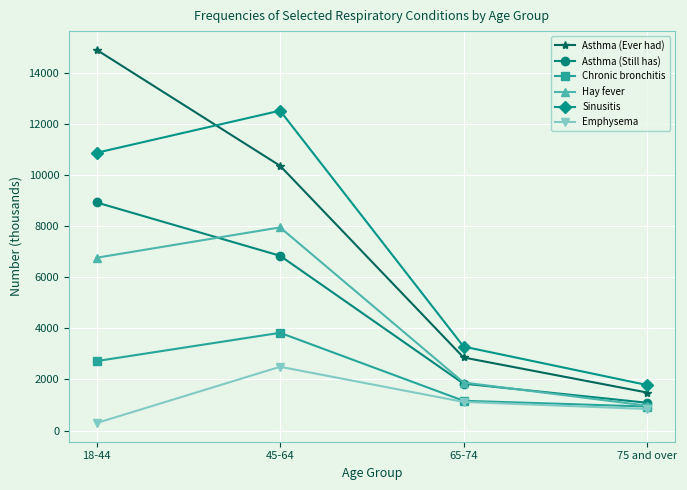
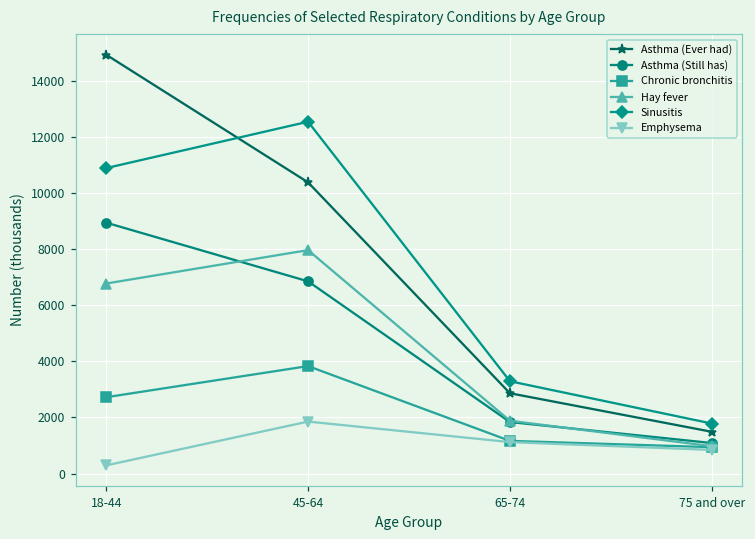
  {
    "Emphysema": {
      "18-44": 300,
-     "45-64": 2500
+     "45-64": 1900
    }
  }
